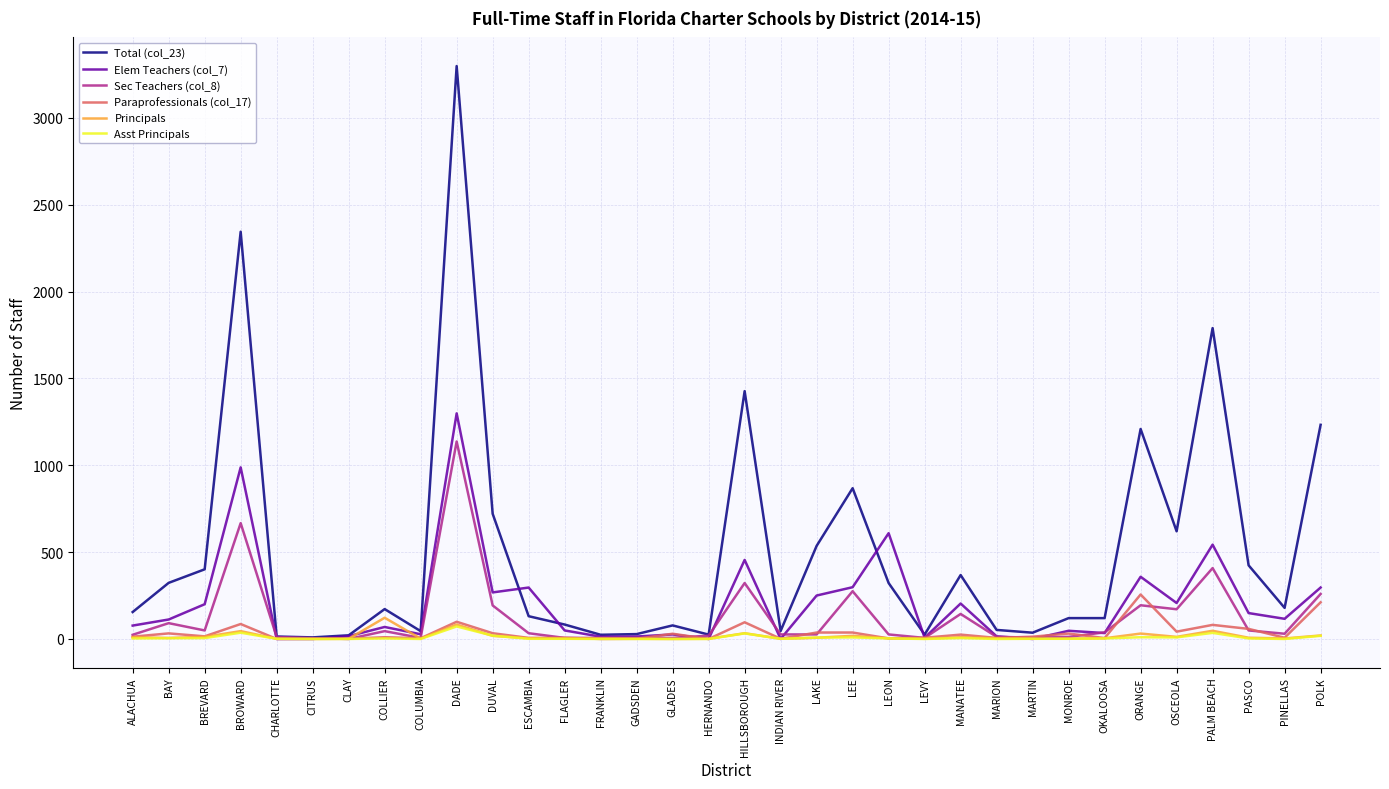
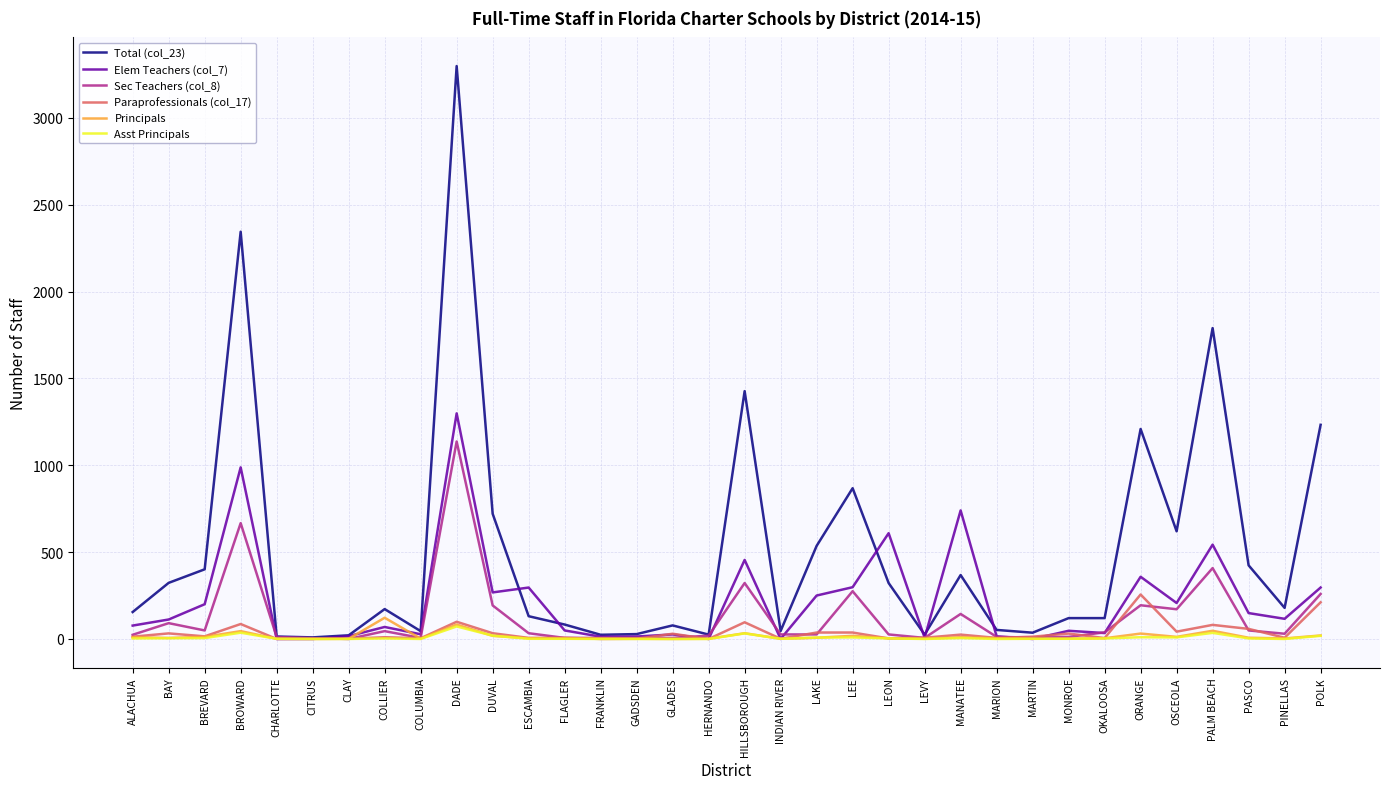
  {
    "Total (col_23)": {
      "ALACHUA": 160,
      "BAY": 320,
      "BREVARD": 400,
      "BROWARD": 2350,
      "COLLIER": 170,
      "COLUMBIA": 50,
      "DADE": 3300,
      "DUVAL": 720,
      "ESCAMBIA": 130,
      "FLAGLER": 80,
      "GLADES": 80,
      "HILLSBOROUGH": 1430,
      "INDIAN RIVER": 50,
      "LAKE": 540,
      "LEE": 870,
      "LEON": 320,
      "LEVY": 30,
      "MANATEE": 370,
      "MARION": 50,
      "MARTIN": 40,
      "MONROE": 120,
      "OKALOOSA": 120,
      "ORANGE": 1210,
      "OSCEOLA": 620,
      "PALM BEACH": 1790,
      "PASCO": 420,
      "PINELLAS": 180,
      "POLK": 1230
    },
    "Elem Teachers (col_7)": {
      "ALACHUA": 80,
      "BAY": 110,
      "BREVARD": 200,
      "BROWARD": 990,
      "COLLIER": 70,
      "COLUMBIA": 30,
      "DADE": 1300,
      "DUVAL": 270,
      "ESCAMBIA": 300,
      "FLAGLER": 50,
      "HILLSBOROUGH": 460,
      "LAKE": 250,
      "LEE": 300,
      "LEON": 610,
-     "MANATEE": 200,
+     "MANATEE": 740,
      "MONROE": 50,
      "ORANGE": 360,
      "OSCEOLA": 210,
      "PALM BEACH": 540,
      "PASCO": 150,
      "PINELLAS": 120,
      "POLK": 300
    },
    "Sec Teachers (col_8)": {
      "BAY": 90,
      "BREVARD": 50,
      "BROWARD": 670,
      "COLLIER": 50,
      "DADE": 1140,
      "DUVAL": 190,
      "ESCAMBIA": 30,
      "HILLSBOROUGH": 320,
      "INDIAN RIVER": 30,
      "LEE": 280,
      "LEON": 30,
      "MANATEE": 140,
      "ORANGE": 190,
      "OSCEOLA": 170,
      "PALM BEACH": 410,
      "PINELLAS": 30,
      "POLK": 260
    },
    "Paraprofessionals (col_17)": {
      "BAY": 30,
      "BROWARD": 90,
      "DADE": 100,
      "HILLSBOROUGH": 100,
      "LEE": 40,
      "MANATEE": 30,
      "MONROE": 30,
      "ORANGE": 260,
      "OSCEOLA": 40,
      "PALM BEACH": 80,
      "POLK": 210
    },
    "Principals": {
      "COLLIER": 120,
      "ORANGE": 30
    },
    "Asst Principals": {
      "ORANGE": 10
    }
  }
